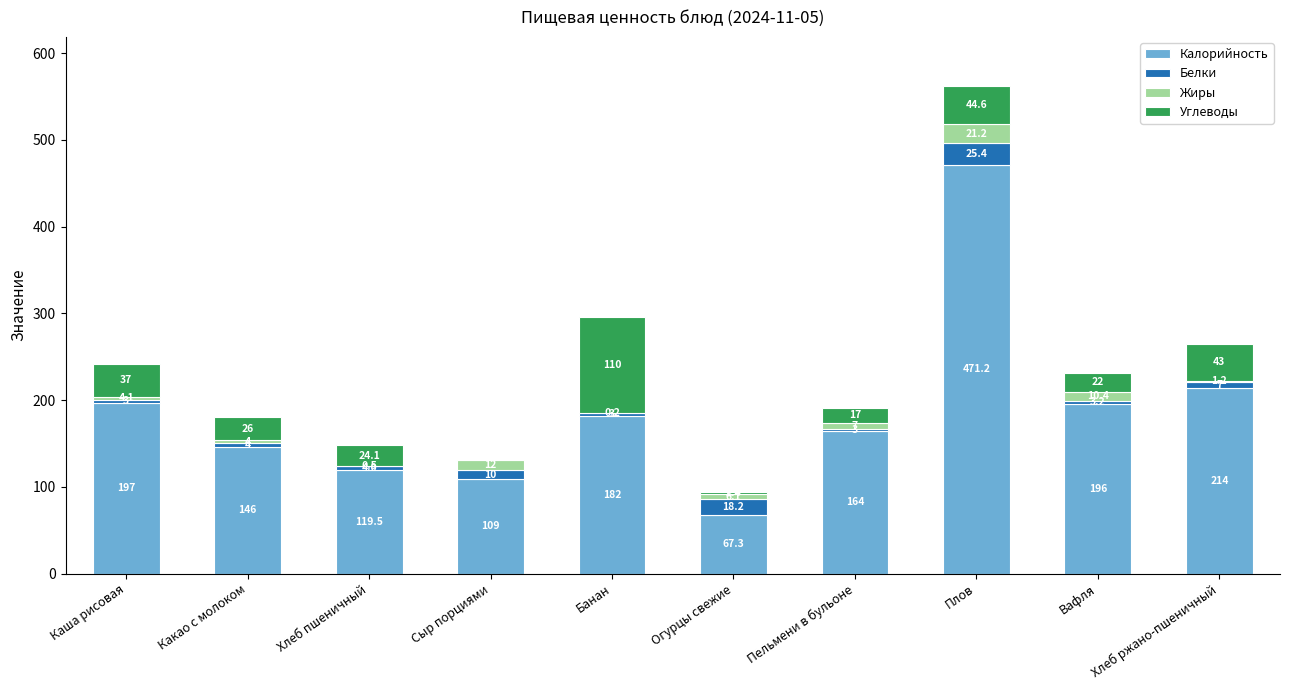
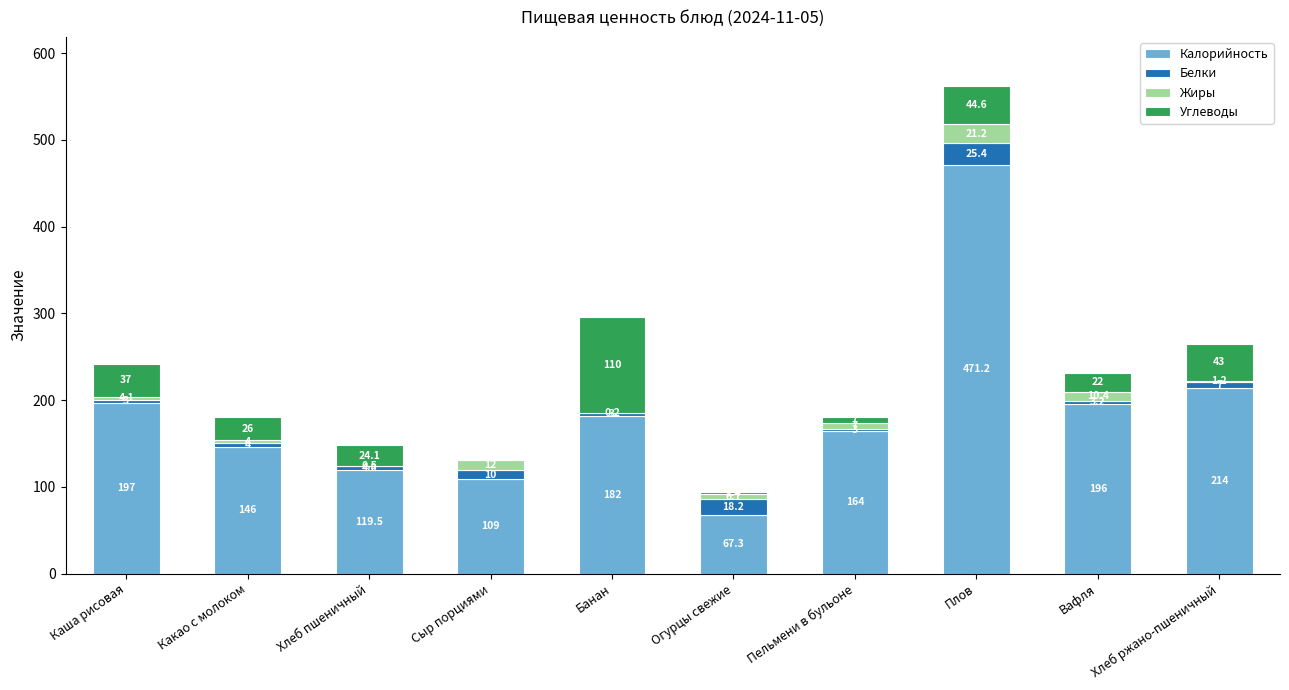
  {
    "Калорийность": {
      "Каша рисовая": 197,
      "Какао с молоком": 146,
      "Хлеб пшеничный": 119.5,
      "Сыр порциями": 109,
      "Банан": 182,
      "Огурцы свежие": 67.3,
      "Пельмени в бульоне": 164,
      "Плов": 471.2,
      "Вафля": 196,
      "Хлеб ржано-пшеничный": 214
    },
    "Белки": {
      "Сыр порциями": 10,
      "Огурцы свежие": 18.2,
      "Плов": 25.4
    },
    "Жиры": {
      "Сыр порциями": 12,
      "Огурцы свежие": 6.1,
      "Плов": 21.2
    },
    "Углеводы": {
      "Сыр порциями": 0,
-     "Пельмени в бульоне": 20
+     "Пельмени в бульоне": 10
    }
  }
